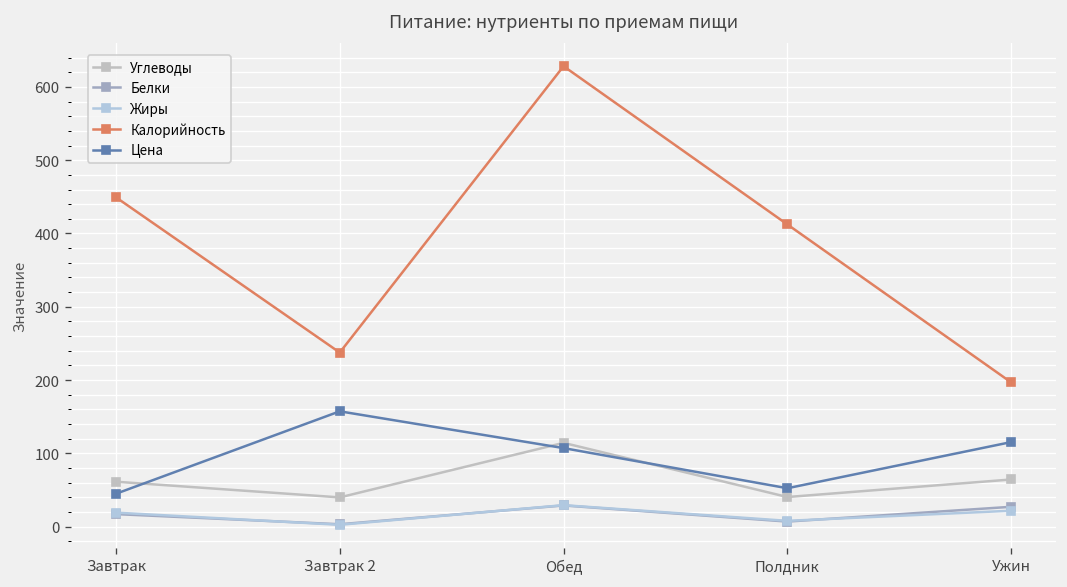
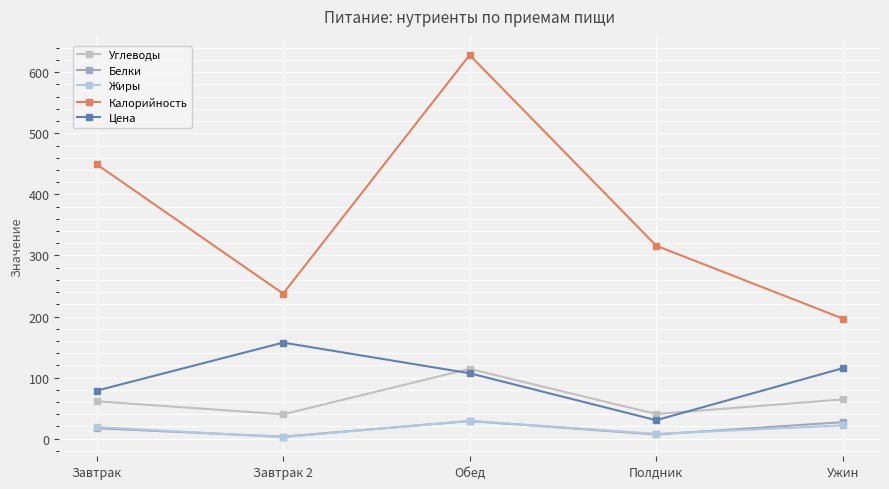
  {
    "Калорийность": {
      "Завтрак": 450,
      "Завтрак 2": 240,
      "Обед": 630,
-     "Полдник": 410,
+     "Полдник": 320,
      "Ужин": 200
    },
    "Цена": {
-     "Завтрак": 40,
+     "Завтрак": 80,
      "Завтрак 2": 160,
      "Обед": 110,
-     "Полдник": 50,
+     "Полдник": 30,
      "Ужин": 120
    }
  }
